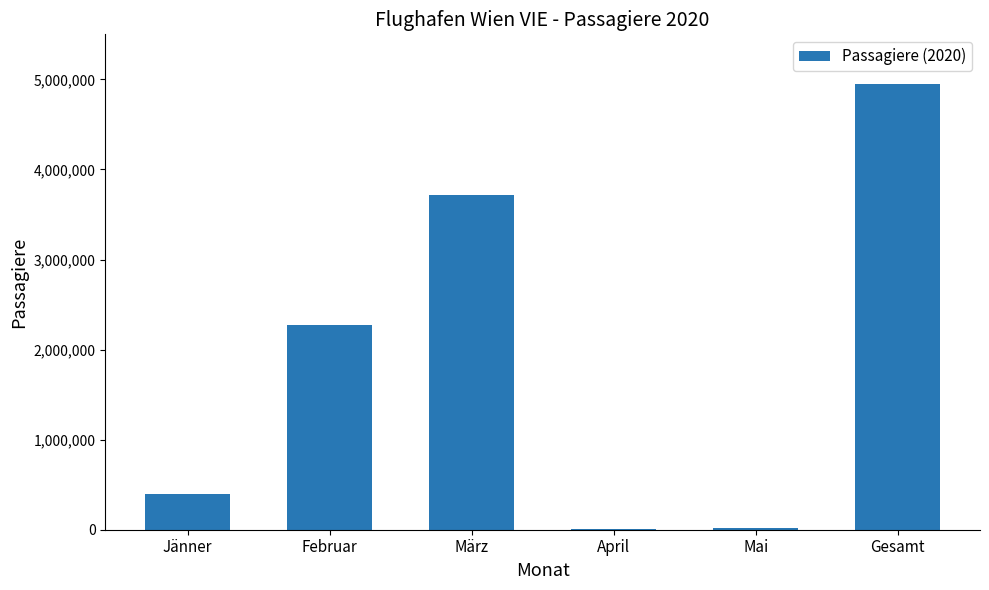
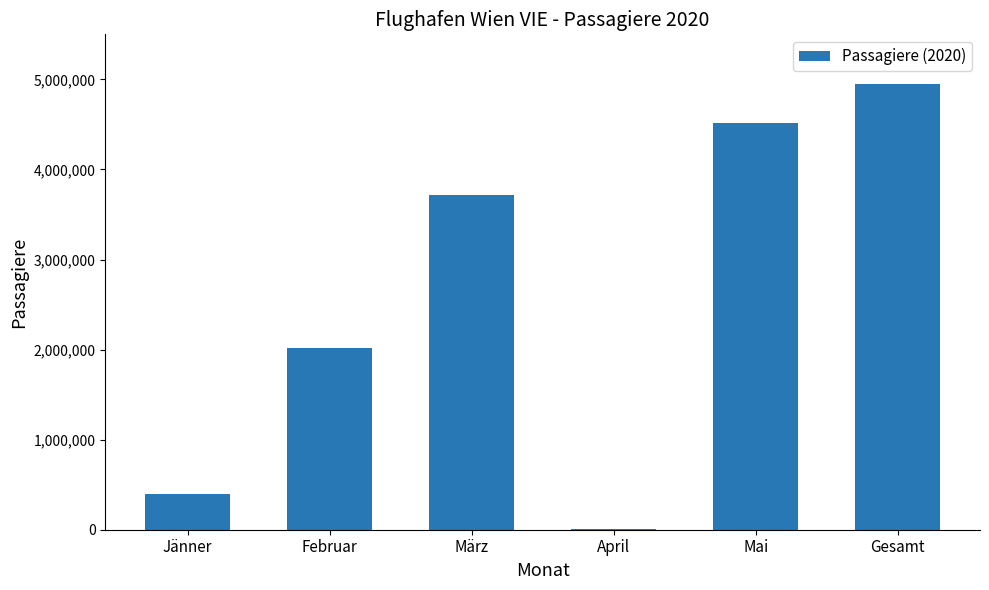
  {
    "Jänner": "400,000",
-   "Februar": "2,300,000",
+   "Februar": "2,000,000",
    "März": "3,700,000",
-   "Mai": "0",
+   "Mai": "4,500,000",
    "Gesamt": "5,000,000"
  }
